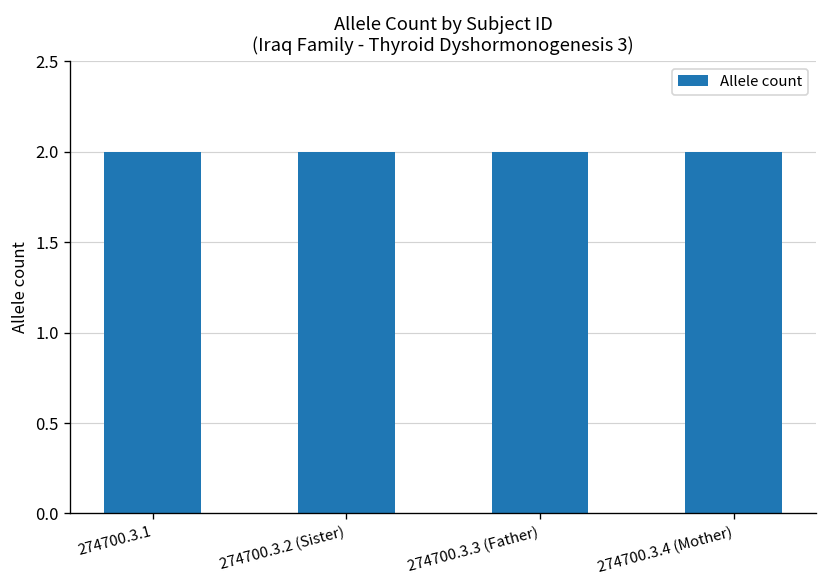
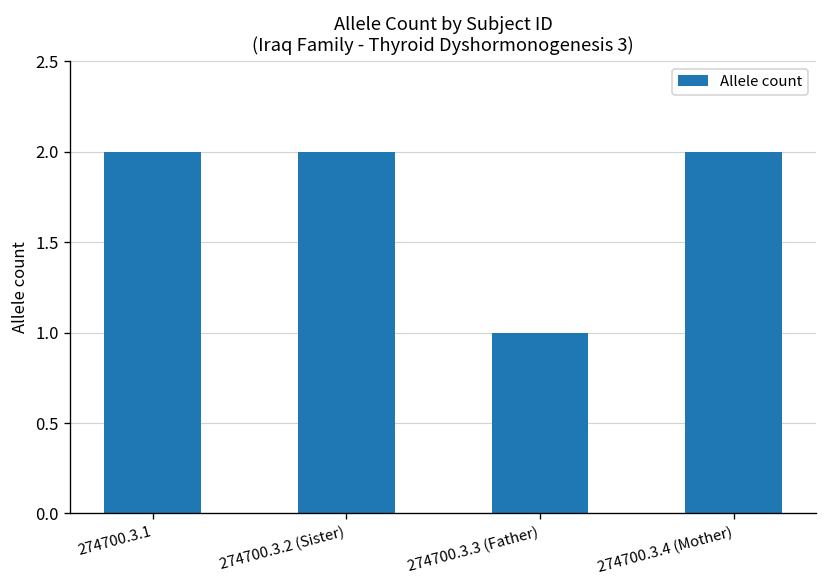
  {
    "274700.3.1": 2,
    "274700.3.2 (Sister)": 2,
-   "274700.3.3 (Father)": 2,
+   "274700.3.3 (Father)": 1,
    "274700.3.4 (Mother)": 2
  }
